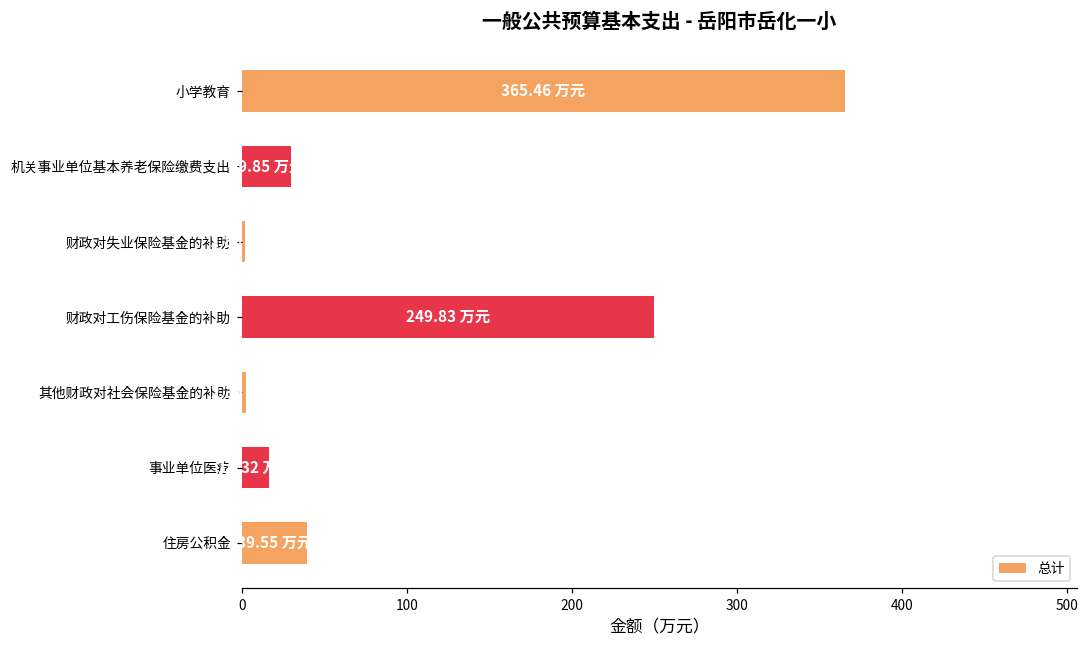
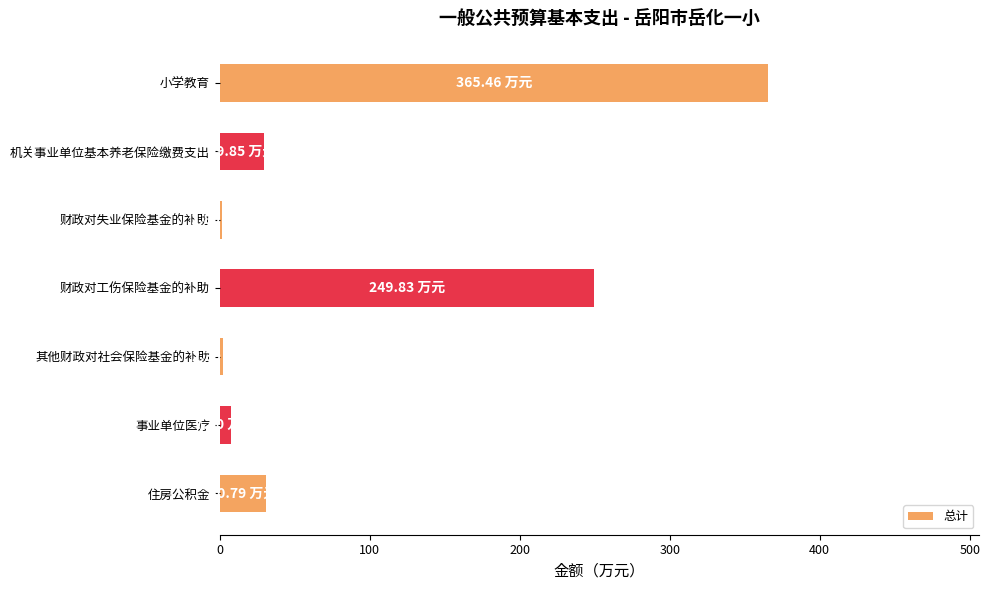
  {
    "小学教育": 365.46,
    "机关事业单位基本养老保险缴费支出": 29.85,
    "财政对工伤保险基金的补助": 249.83,
-   "事业单位医疗": 16,
-   "住房公积金": 39.55
+   "事业单位医疗": 7,
+   "住房公积金": 30.79
  }
